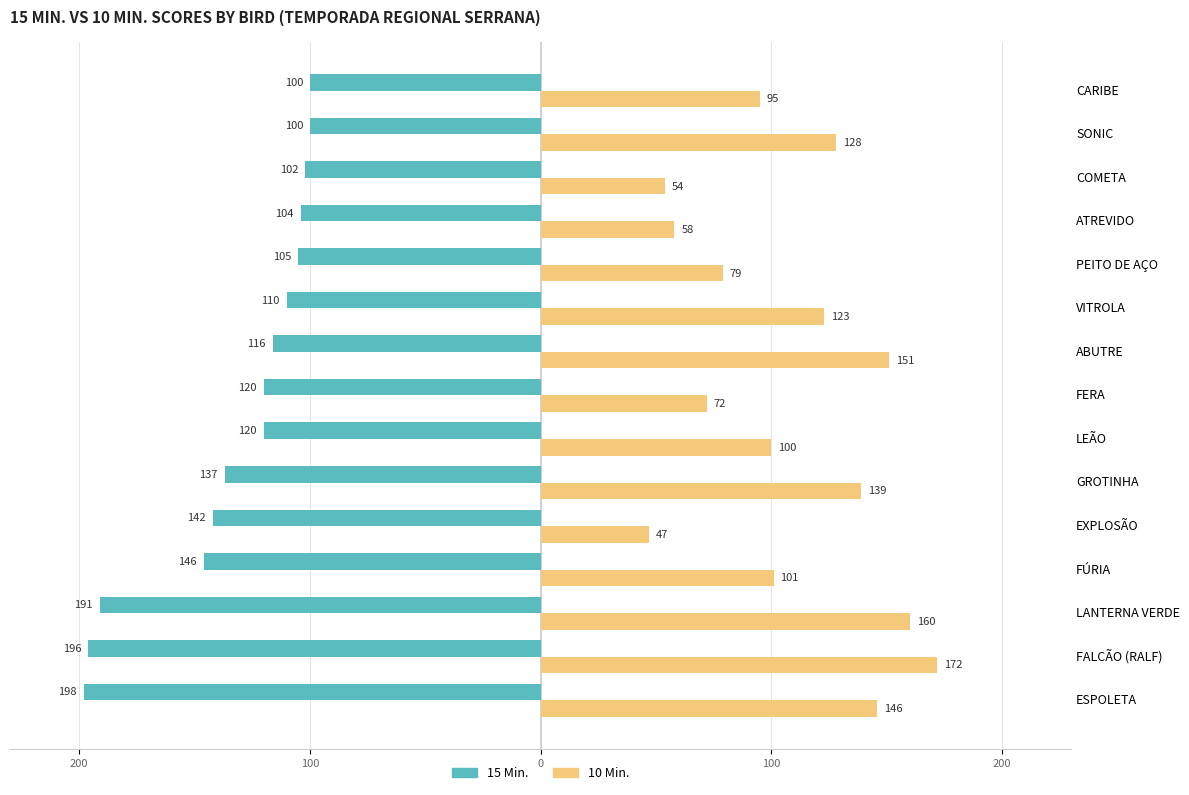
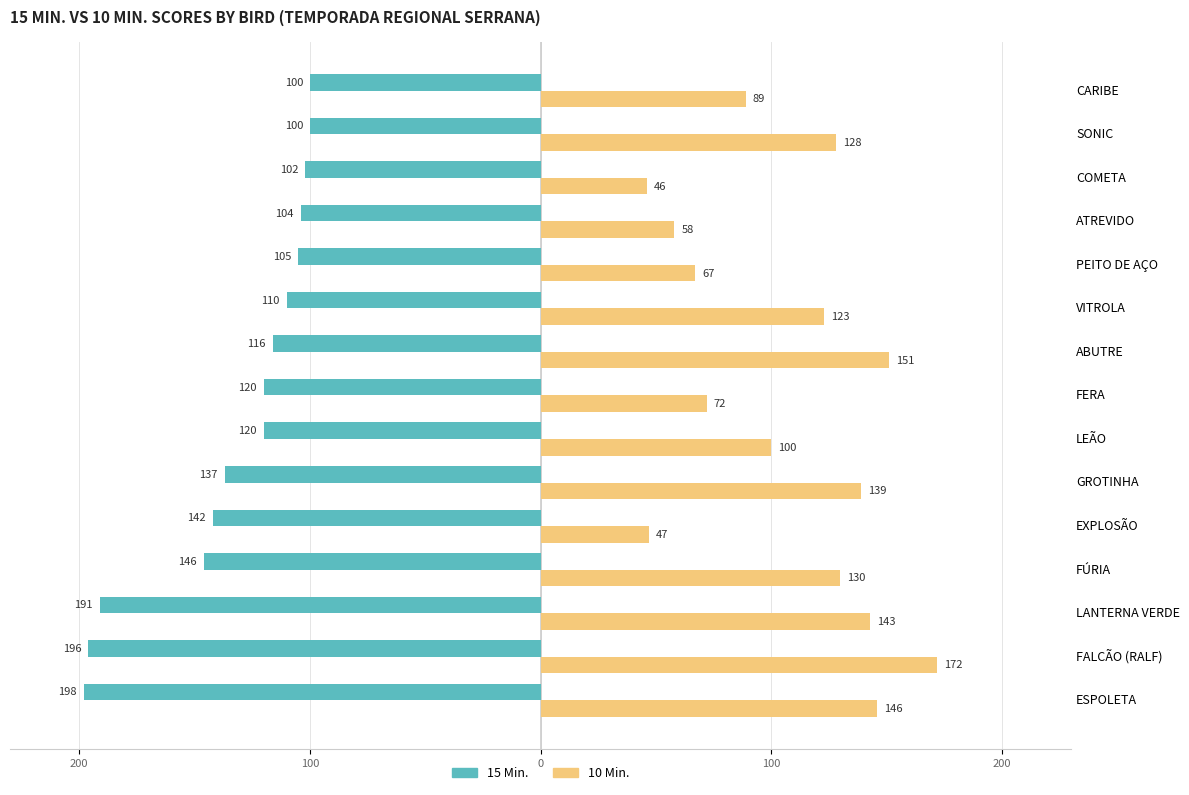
  {
    "10 Min.": {
-     "CARIBE": 95,
+     "CARIBE": 89,
      "SONIC": 128,
-     "COMETA": 54,
+     "COMETA": 46,
      "ATREVIDO": 58,
-     "PEITO DE AÇO": 79,
+     "PEITO DE AÇO": 67,
      "VITROLA": 123,
      "ABUTRE": 151,
      "FERA": 72,
      "LEÃO": 100,
      "GROTINHA": 139,
      "EXPLOSÃO": 47,
-     "FÚRIA": 101,
-     "LANTERNA VERDE": 160,
+     "FÚRIA": 130,
+     "LANTERNA VERDE": 143,
      "FALCÃO (RALF)": 172,
      "ESPOLETA": 146
    }
  }
